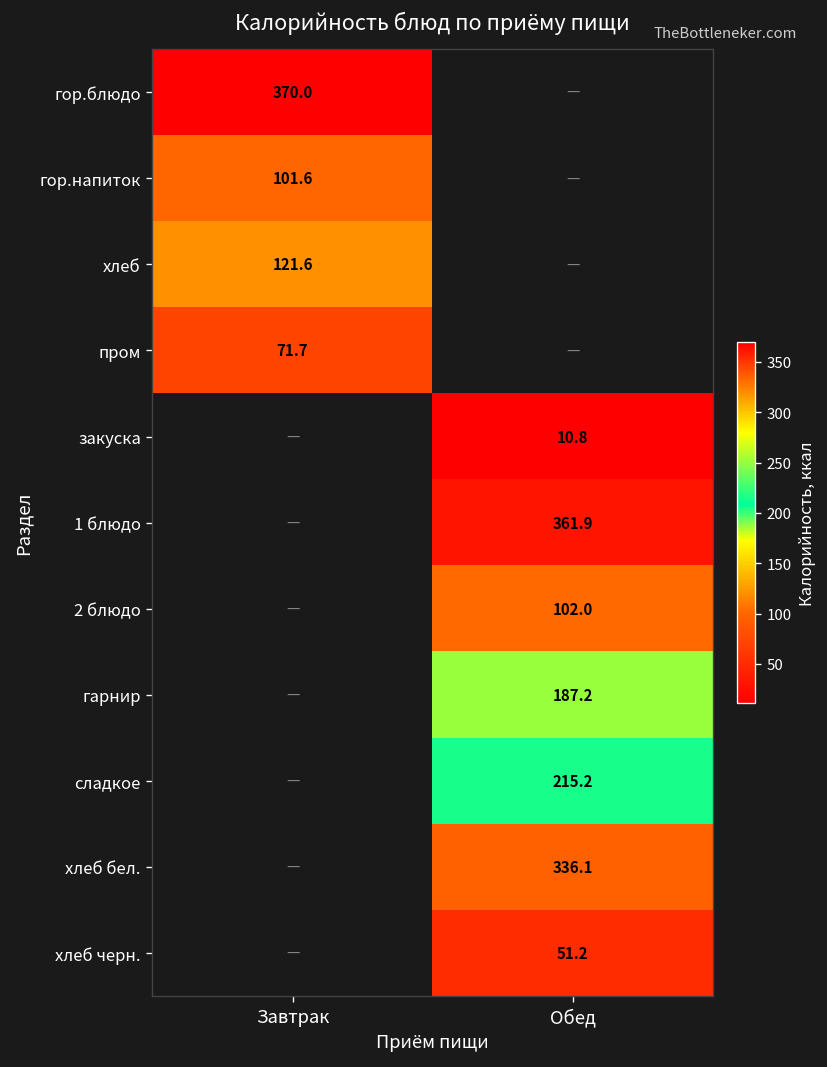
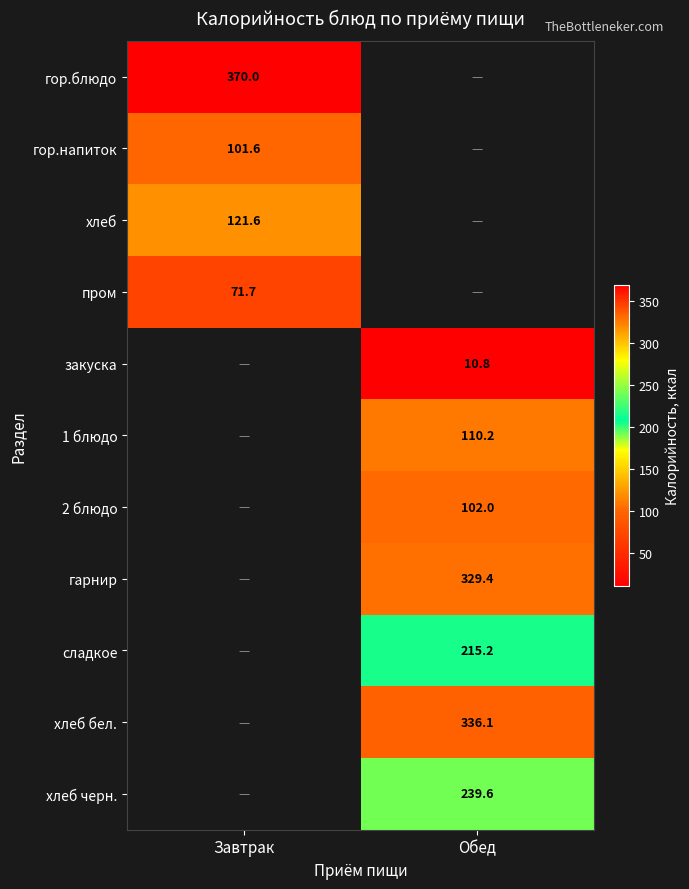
  {
    "гор.блюдо": {
      "Завтрак": 370.0
    },
    "гор.напиток": {
      "Завтрак": 101.6
    },
    "хлеб": {
      "Завтрак": 121.6
    },
    "пром": {
      "Завтрак": 71.7
    },
    "закуска": {
      "Обед": 10.8
    },
    "1 блюдо": {
-     "Обед": 361.9
+     "Обед": 110.2
    },
    "2 блюдо": {
      "Обед": 102.0
    },
    "гарнир": {
-     "Обед": 187.2
+     "Обед": 329.4
    },
    "сладкое": {
      "Обед": 215.2
    },
    "хлеб бел.": {
      "Обед": 336.1
    },
    "хлеб черн.": {
-     "Обед": 51.2
+     "Обед": 239.6
    }
  }
